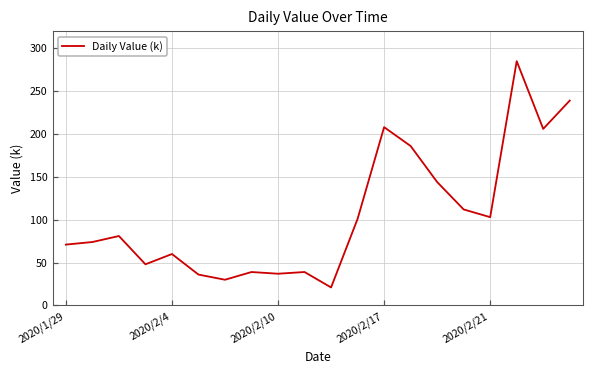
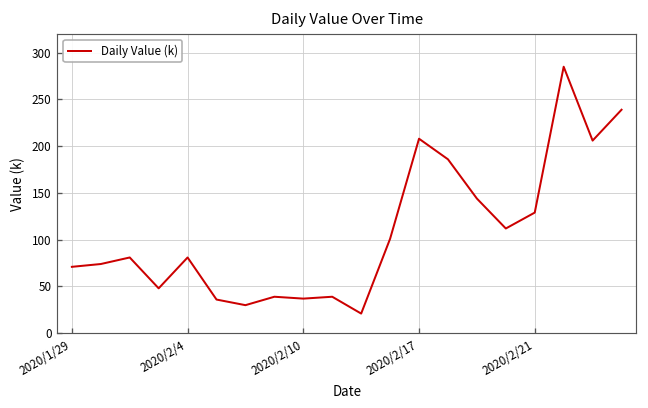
  {
    "2020/1/29": 70,
-   "2020/2/4": 60,
+   "2020/2/4": 80,
    "2020/2/10": 40,
    "2020/2/17": 210,
-   "2020/2/21": 100
+   "2020/2/21": 130
  }
